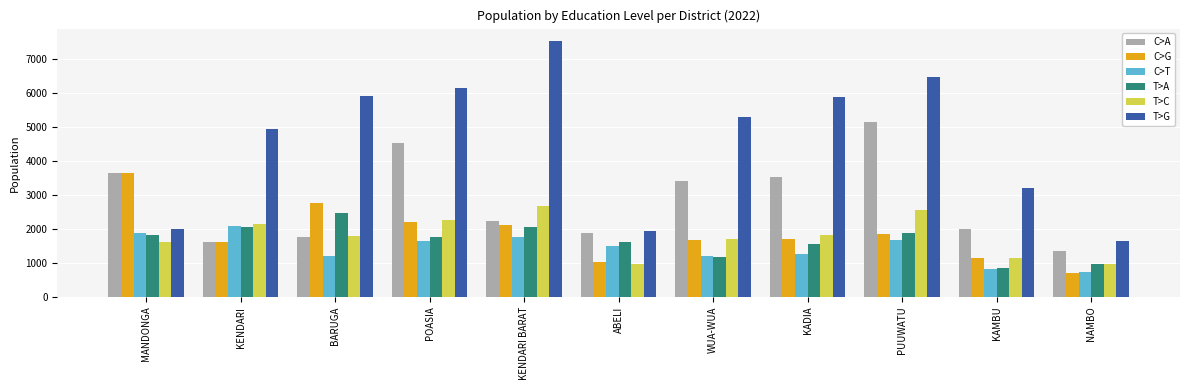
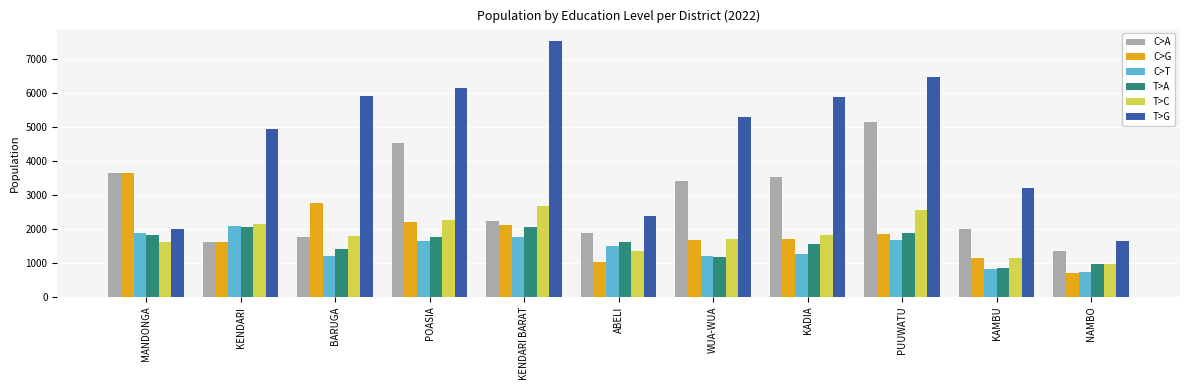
  {
    "C>A": {
      "MANDONGA": 3700,
      "KENDARI": 1600,
      "BARUGA": 1800,
      "POASIA": 4500,
      "KENDARI BARAT": 2200,
      "ABELI": 1900,
      "WUA-WUA": 3400,
      "KADIA": 3500,
      "PUUWATU": 5200,
      "KAMBU": 2000,
      "NAMBO": 1400
    },
    "C>G": {
      "MANDONGA": 3700,
      "KENDARI": 1600,
      "BARUGA": 2800,
      "POASIA": 2200,
      "KENDARI BARAT": 2100,
      "ABELI": 1000,
      "WUA-WUA": 1700,
      "KADIA": 1700,
      "PUUWATU": 1800,
      "KAMBU": 1100,
      "NAMBO": 700
    },
    "C>T": {
      "MANDONGA": 1900,
      "KENDARI": 2100,
      "BARUGA": 1200,
      "POASIA": 1600,
      "KENDARI BARAT": 1800,
      "ABELI": 1500,
      "WUA-WUA": 1200,
      "KADIA": 1300,
      "PUUWATU": 1700,
      "KAMBU": 800,
      "NAMBO": 700
    },
    "T>A": {
      "MANDONGA": 1800,
      "KENDARI": 2100,
-     "BARUGA": 2500,
+     "BARUGA": 1400,
      "POASIA": 1800,
      "KENDARI BARAT": 2100,
      "ABELI": 1600,
      "WUA-WUA": 1200,
      "KADIA": 1600,
      "PUUWATU": 1900,
      "KAMBU": 900,
      "NAMBO": 1000
    },
    "T>C": {
      "MANDONGA": 1600,
      "KENDARI": 2100,
      "BARUGA": 1800,
      "POASIA": 2300,
      "KENDARI BARAT": 2700,
-     "ABELI": 1000,
+     "ABELI": 1300,
      "WUA-WUA": 1700,
      "KADIA": 1800,
      "PUUWATU": 2600,
      "KAMBU": 1100,
      "NAMBO": 1000
    },
    "T>G": {
      "MANDONGA": 2000,
      "KENDARI": 4900,
      "BARUGA": 5900,
      "POASIA": 6100,
      "KENDARI BARAT": 7500,
-     "ABELI": 2000,
+     "ABELI": 2400,
      "WUA-WUA": 5300,
      "KADIA": 5900,
      "PUUWATU": 6500,
      "KAMBU": 3200,
      "NAMBO": 1600
    }
  }
